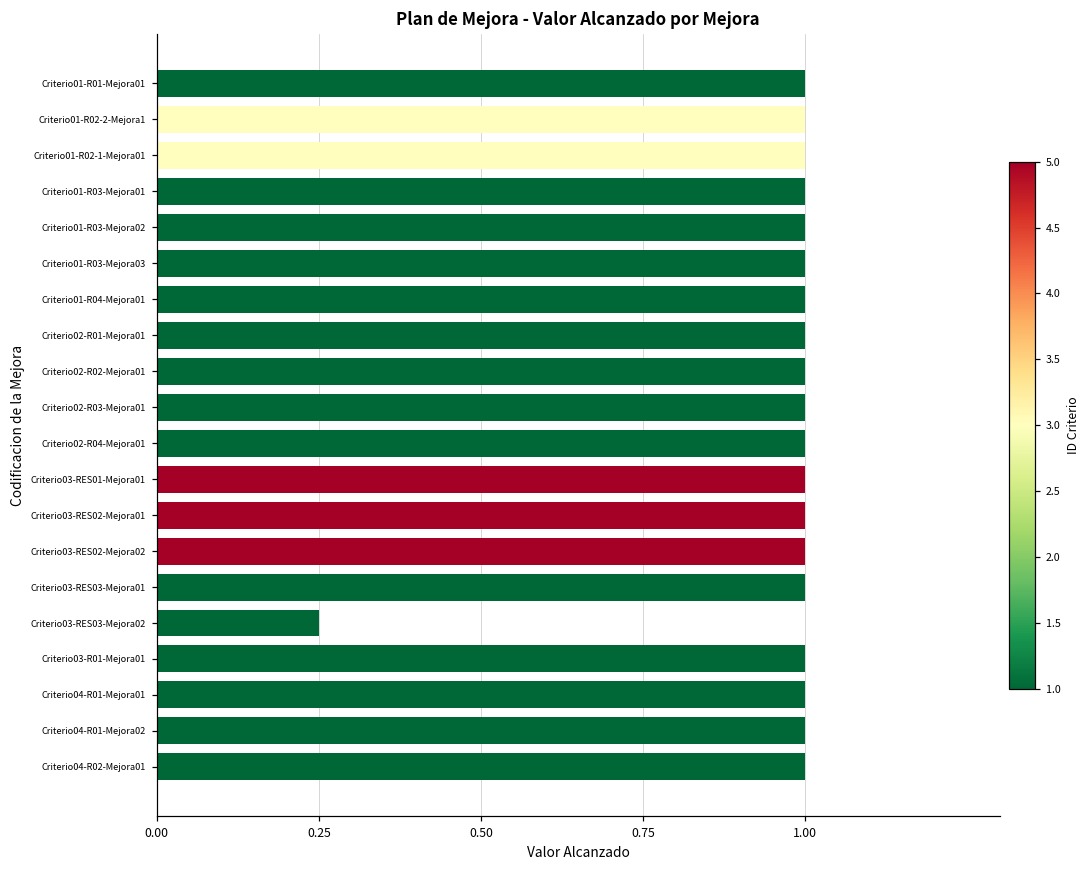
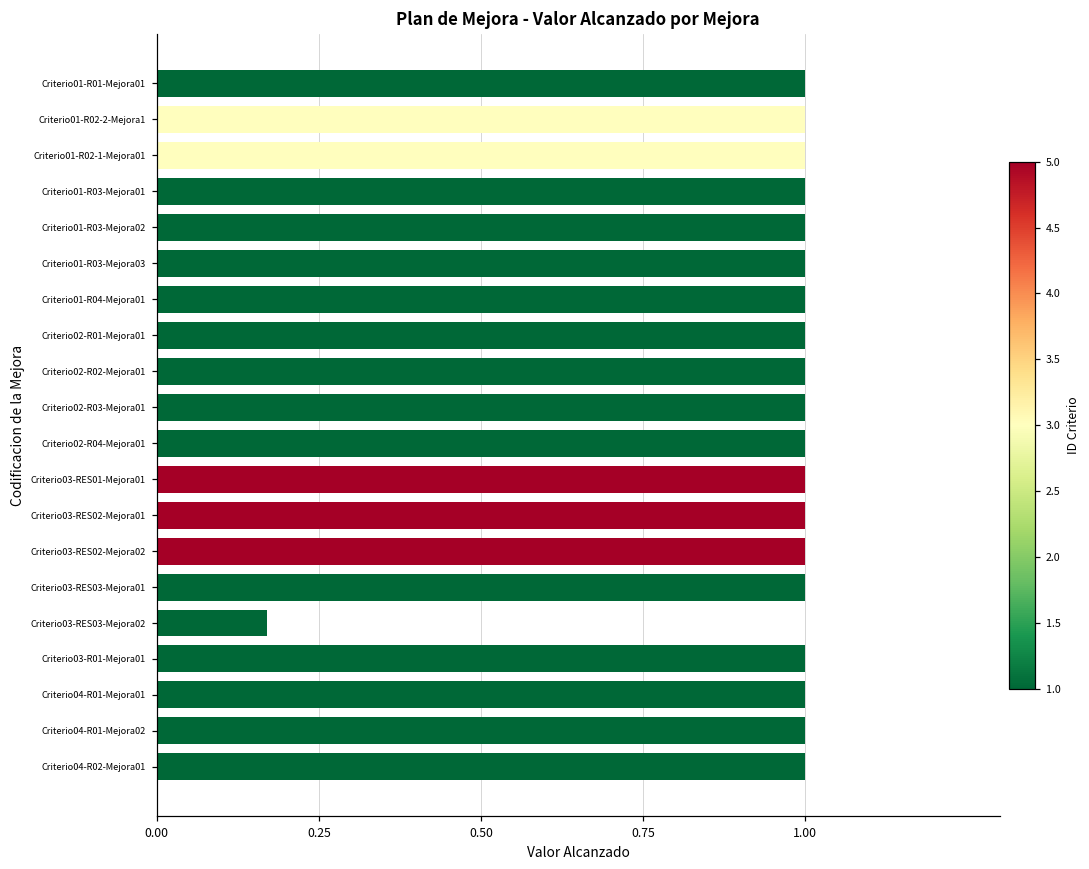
  {
    "Criterio01-R01-Mejora01": 1.00,
    "Criterio01-R02-2-Mejora1": 1.00,
    "Criterio01-R02-1-Mejora01": 1.00,
    "Criterio01-R03-Mejora01": 1.00,
    "Criterio01-R03-Mejora02": 1.00,
    "Criterio01-R03-Mejora03": 1.00,
    "Criterio01-R04-Mejora01": 1.00,
    "Criterio02-R01-Mejora01": 1.00,
    "Criterio02-R02-Mejora01": 1.00,
    "Criterio02-R03-Mejora01": 1.00,
    "Criterio02-R04-Mejora01": 1.00,
    "Criterio03-RES01-Mejora01": 1.00,
    "Criterio03-RES02-Mejora01": 1.00,
    "Criterio03-RES02-Mejora02": 1.00,
    "Criterio03-RES03-Mejora01": 1.00,
-   "Criterio03-RES03-Mejora02": 0.25,
+   "Criterio03-RES03-Mejora02": 0.17,
    "Criterio03-R01-Mejora01": 1.00,
    "Criterio04-R01-Mejora01": 1.00,
    "Criterio04-R01-Mejora02": 1.00,
    "Criterio04-R02-Mejora01": 1.00
  }
